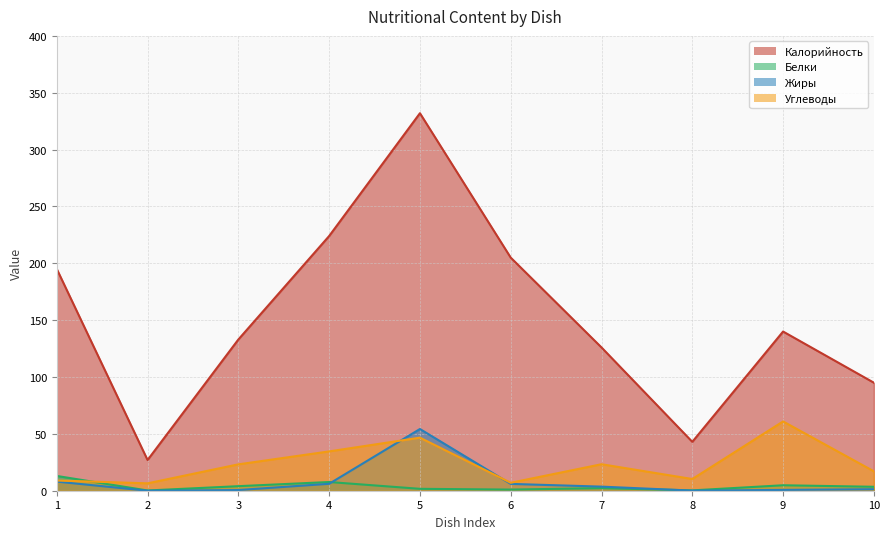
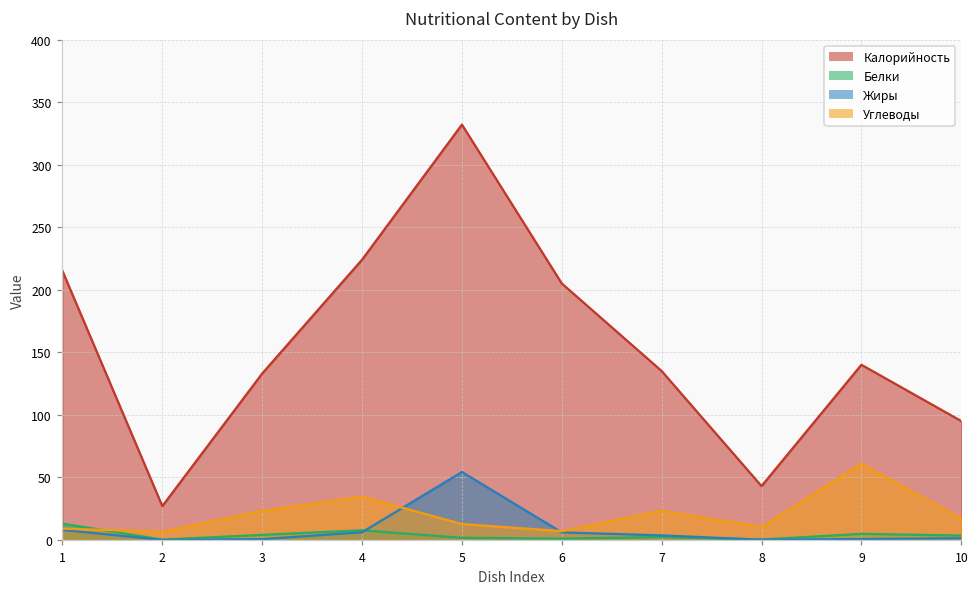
  {
    "Калорийность": {
-     "1": 195,
+     "1": 215,
      "2": 27,
      "3": 133,
      "4": 224,
      "5": 332,
      "6": 205,
-     "7": 126,
+     "7": 135,
      "8": 43,
      "9": 140,
      "10": 95
    },
    "Белки": {
      "1": 13,
      "3": 4,
      "5": 2,
      "6": 1,
      "9": 5
    },
    "Жиры": {
      "3": 1,
      "5": 54,
      "9": 1
    },
    "Углеводы": {
      "2": 7,
      "3": 23,
      "4": 35,
-     "5": 47,
+     "5": 13,
      "7": 23,
      "8": 10,
      "9": 61,
      "10": 17
    }
  }
